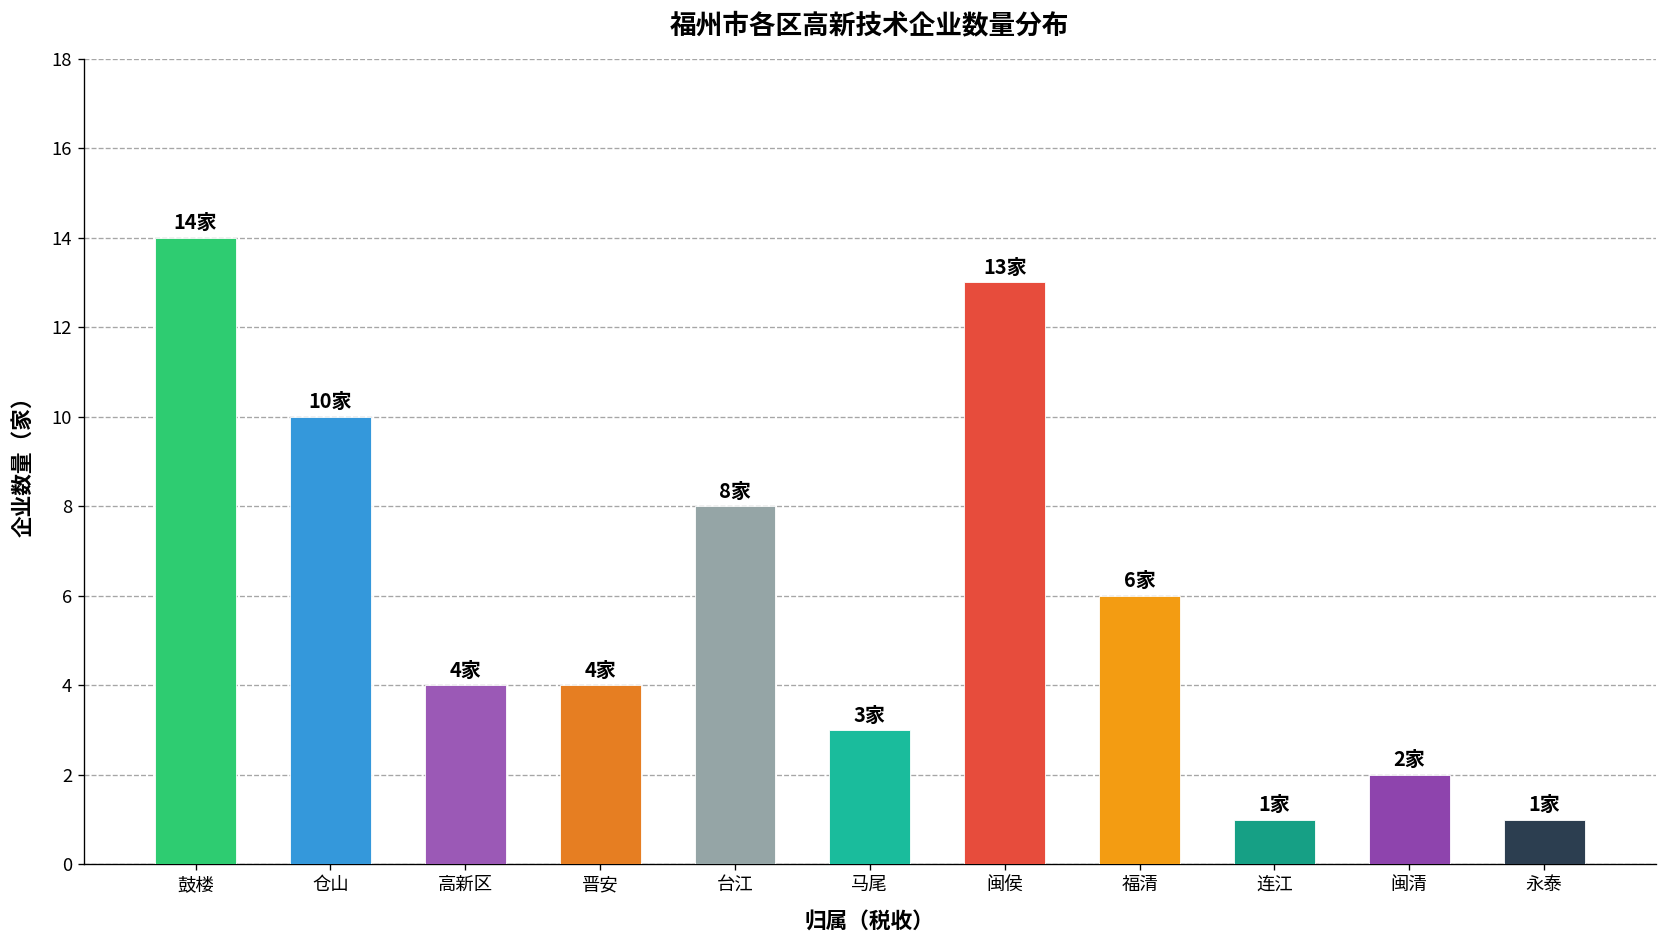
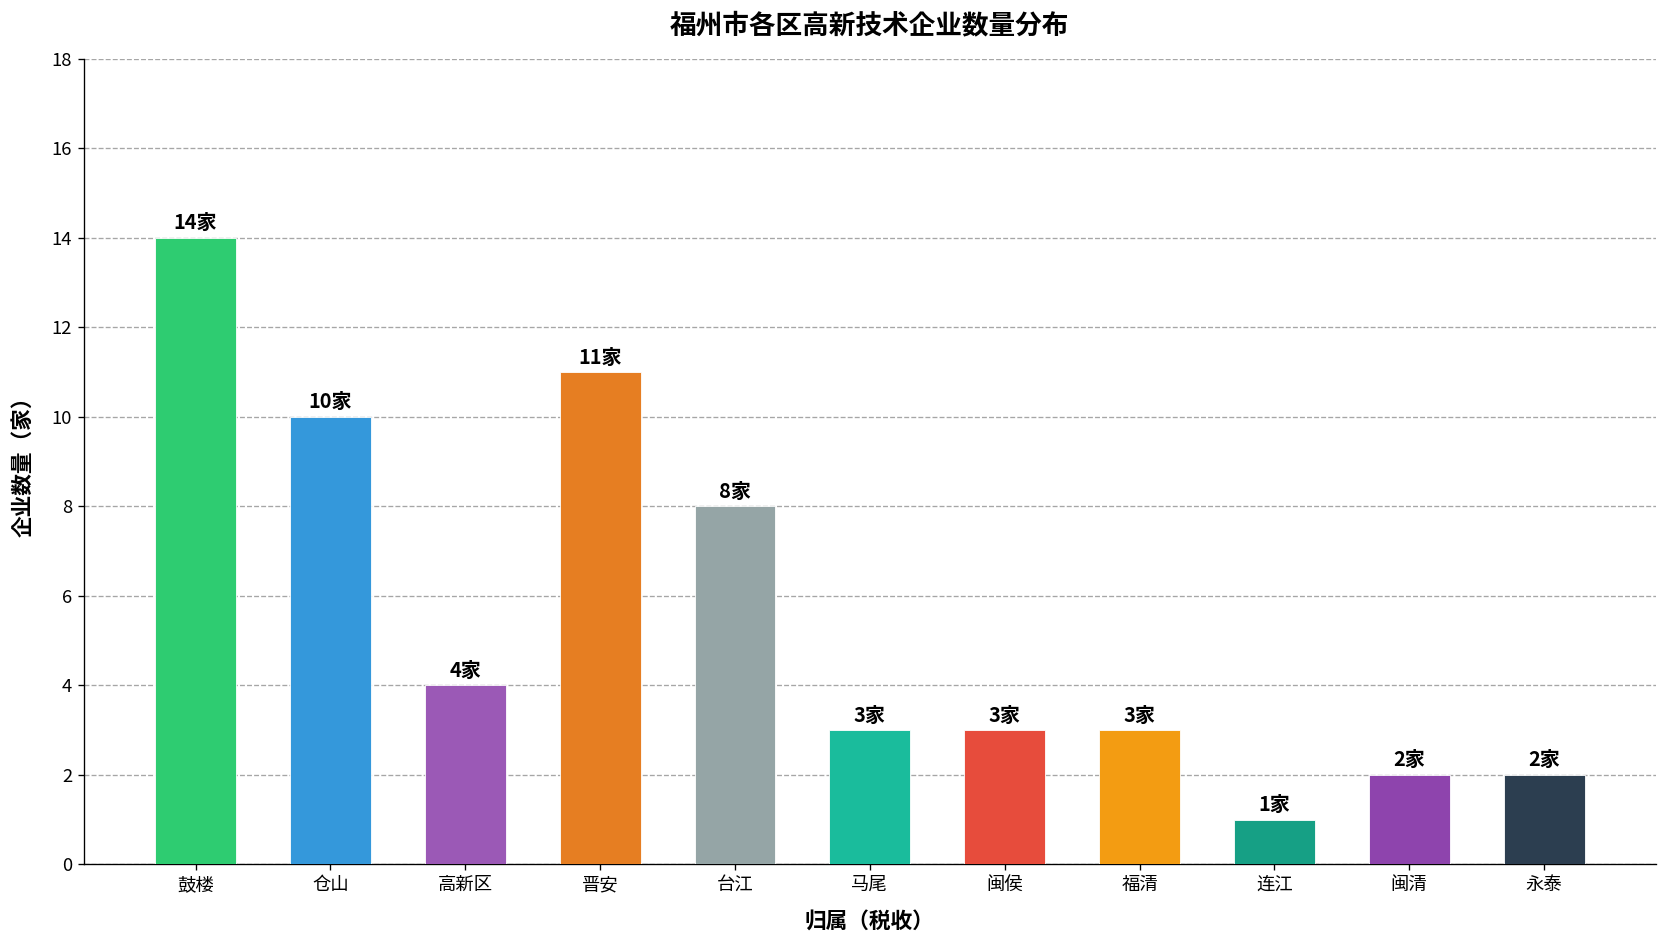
  {
    "鼓楼": "14家",
    "仓山": "10家",
    "高新区": "4家",
-   "晋安": "4家",
+   "晋安": "11家",
    "台江": "8家",
    "马尾": "3家",
-   "闽侯": "13家",
-   "福清": "6家",
+   "闽侯": "3家",
+   "福清": "3家",
    "连江": "1家",
    "闽清": "2家",
-   "永泰": "1家"
+   "永泰": "2家"
  }
